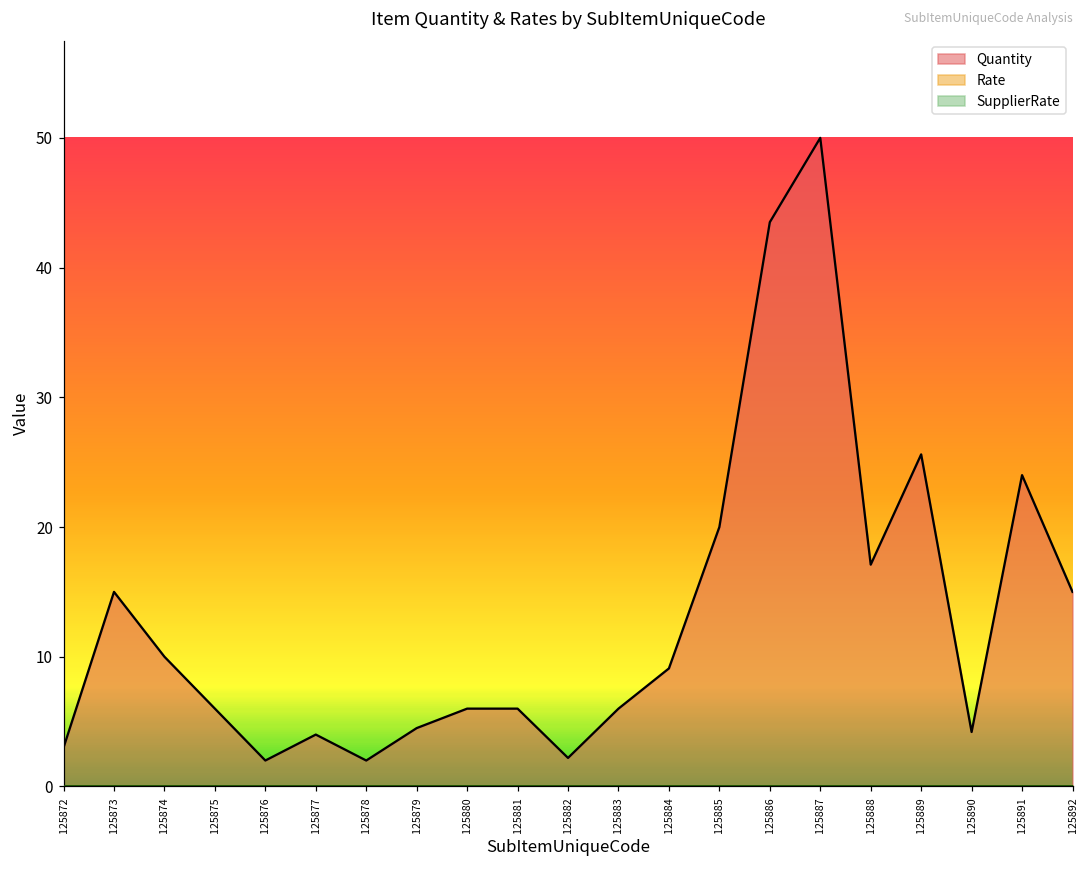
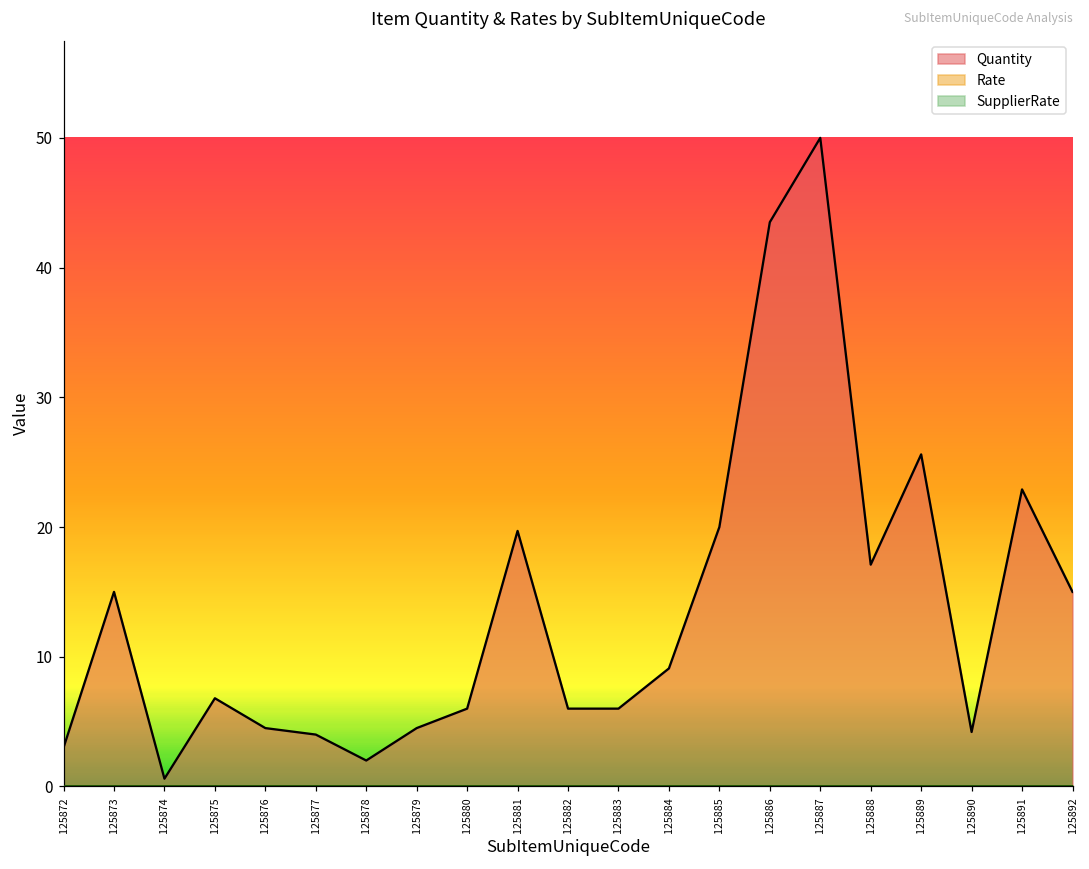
  {
    "Quantity": {
      "125872": 3.0,
      "125873": 15.0,
-     "125874": 10.0,
-     "125875": 6.0,
-     "125876": 2.0,
+     "125874": 0.6,
+     "125875": 6.8,
+     "125876": 4.5,
      "125877": 4.0,
      "125878": 2.0,
      "125879": 4.5,
      "125880": 6.0,
-     "125881": 6.0,
-     "125882": 2.2,
+     "125881": 19.7,
+     "125882": 6.0,
      "125883": 6.0,
      "125884": 9.1,
      "125885": 20.0,
      "125886": 43.5,
      "125887": 50.0,
      "125888": 17.1,
      "125889": 25.6,
      "125890": 4.2,
-     "125891": 24.0,
+     "125891": 22.9,
      "125892": 15.0
    },
    "SupplierRate": {
      "125872": 0.0,
      "125873": 0.0,
      "125874": 0.0,
      "125875": 0.0,
      "125876": 0.0,
      "125877": 0.0,
      "125878": 0.0,
      "125879": 0.0,
      "125880": 0.0,
      "125881": 0.0,
      "125882": 0.0,
      "125883": 0.0,
      "125884": 0.0,
      "125885": 0.0,
      "125886": 0.0,
      "125887": 0.0,
      "125888": 0.0,
      "125889": 0.0,
      "125890": 0.0,
      "125891": 0.0,
      "125892": 0.0
    }
  }
